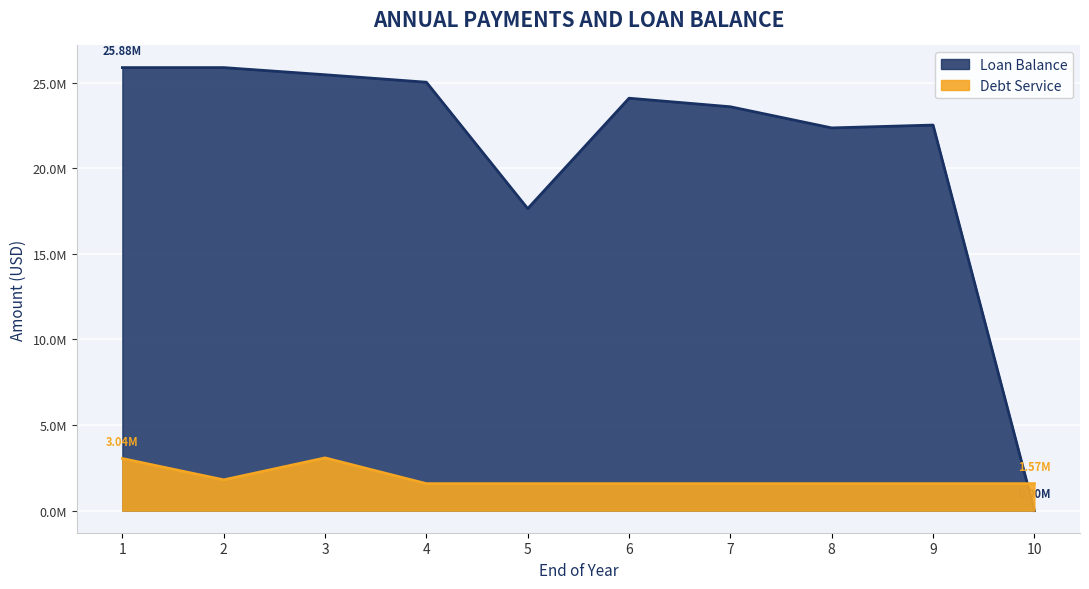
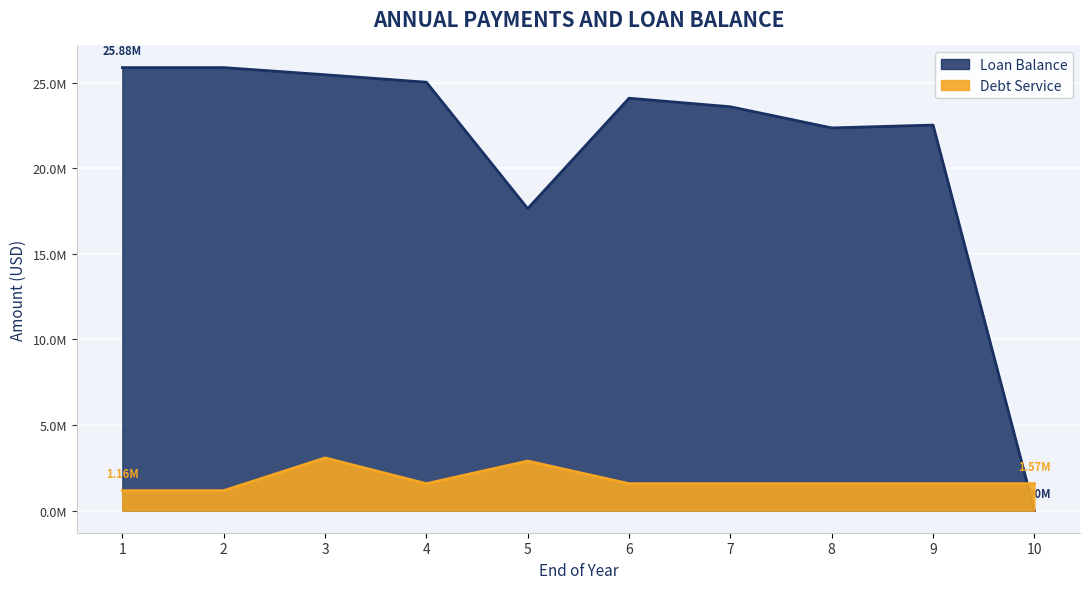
  {
    "Loan Balance": {
      "1": "25.88M",
      "10": "0.00M"
    },
    "Debt Service": {
-     "1": "3.04M",
-     "2": "1800000",
-     "5": "1600000",
+     "1": "1.16M",
+     "2": "1200000",
+     "5": "2900000",
      "10": "1.57M"
    }
  }
